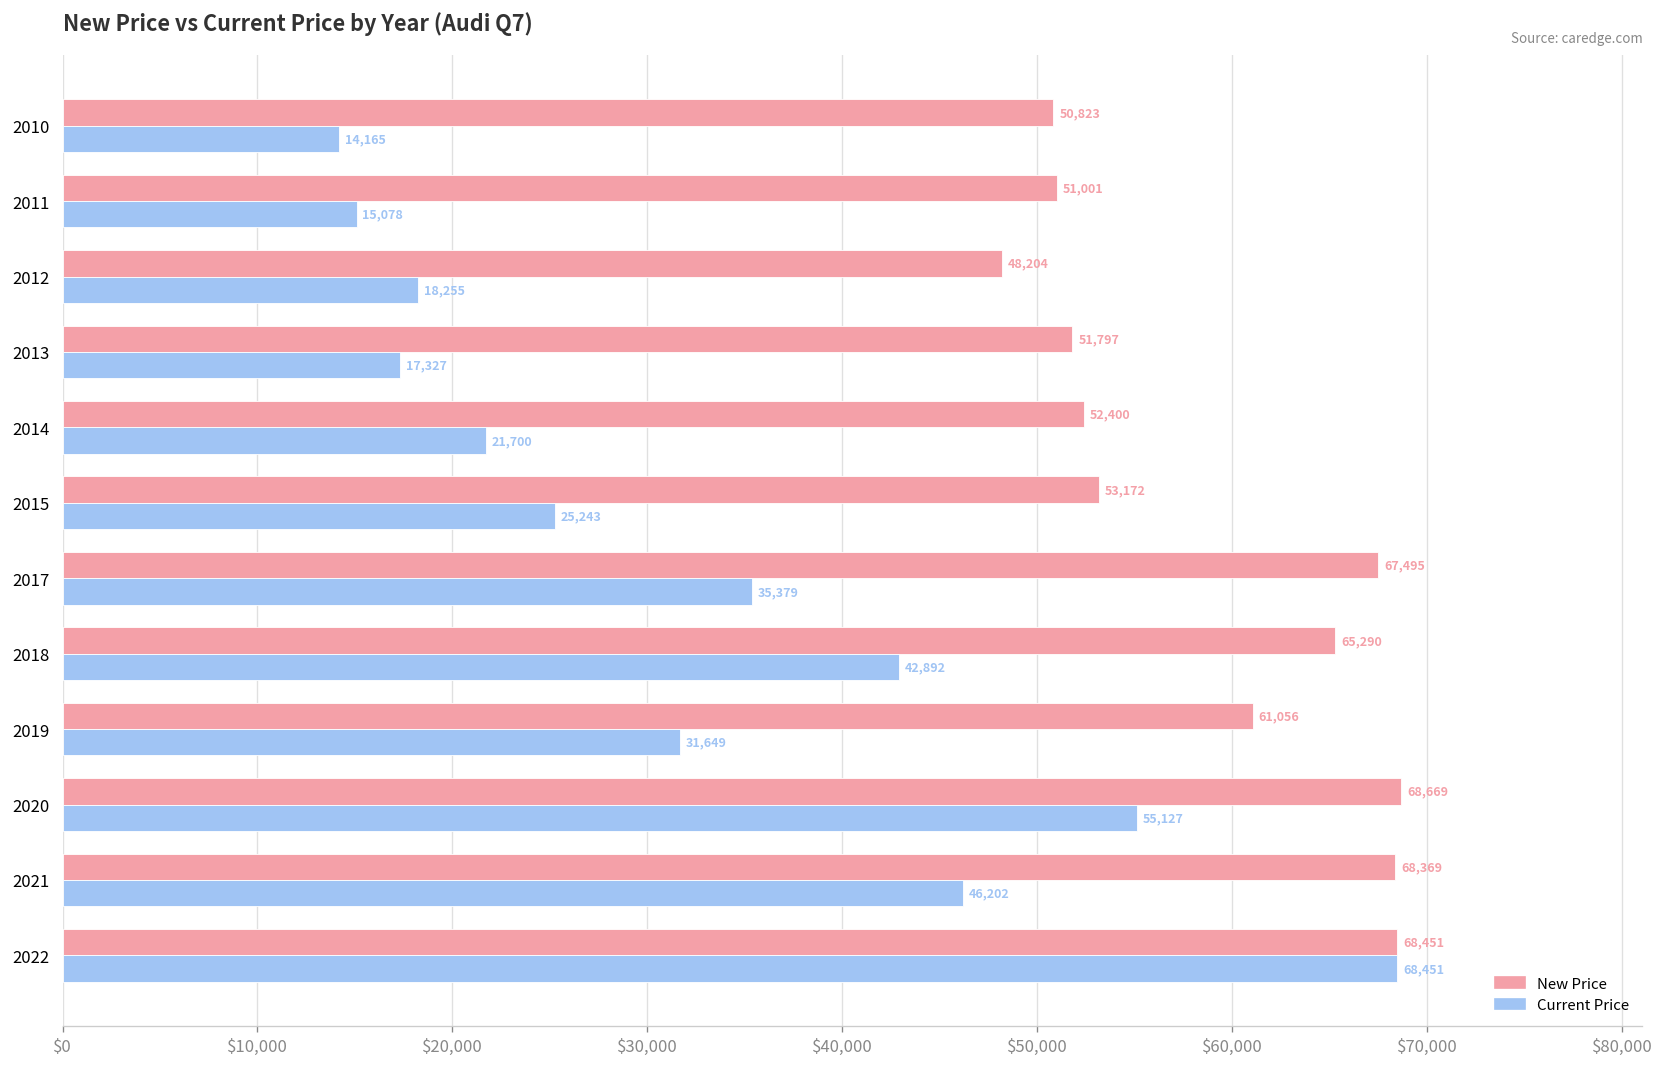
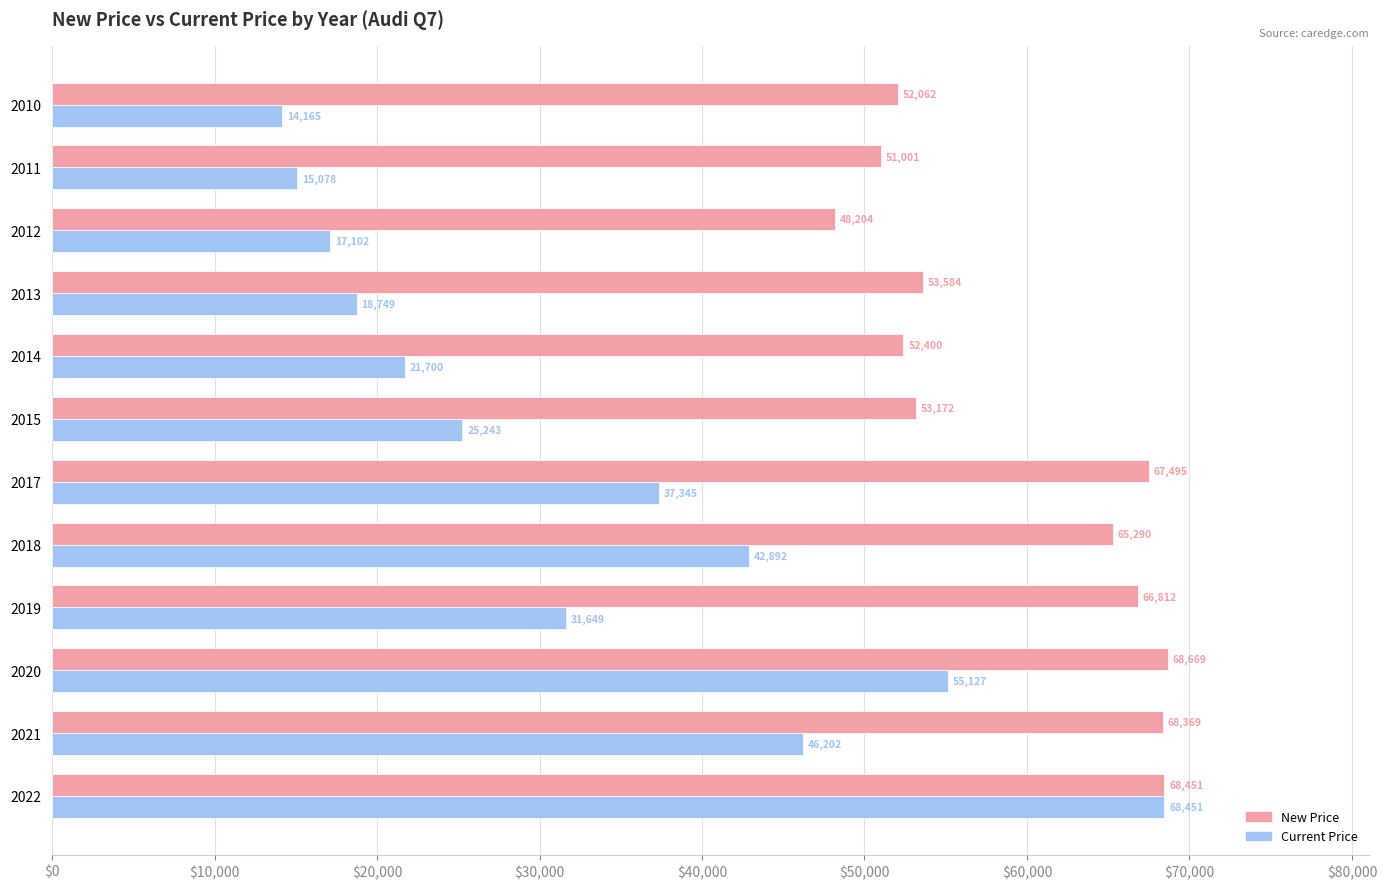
  {
    "New Price": {
-     "2010": "50,823",
+     "2010": "52,062",
      "2011": "51,001",
      "2012": "48,204",
-     "2013": "51,797",
+     "2013": "53,584",
      "2014": "52,400",
      "2015": "53,172",
      "2017": "67,495",
      "2018": "65,290",
-     "2019": "61,056",
+     "2019": "66,812",
      "2020": "68,669",
      "2021": "68,369",
      "2022": "68,451"
    },
    "Current Price": {
      "2010": "14,165",
      "2011": "15,078",
-     "2012": "18,255",
-     "2013": "17,327",
+     "2012": "17,102",
+     "2013": "18,749",
      "2014": "21,700",
      "2015": "25,243",
-     "2017": "35,379",
+     "2017": "37,345",
      "2018": "42,892",
      "2019": "31,649",
      "2020": "55,127",
      "2021": "46,202",
      "2022": "68,451"
    }
  }
